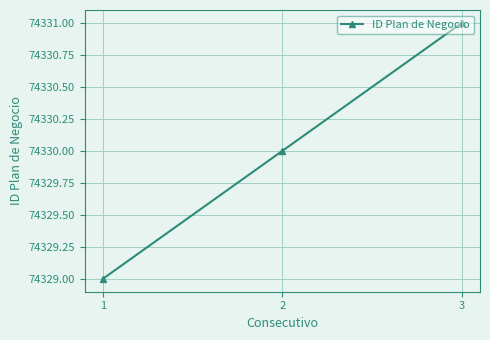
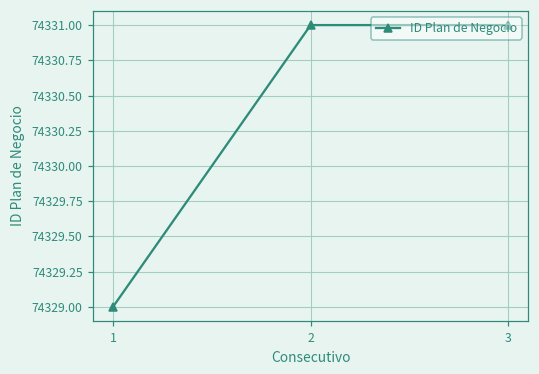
  {
    "1": 74329,
-   "2": 74330
+   "2": 74331
  }
